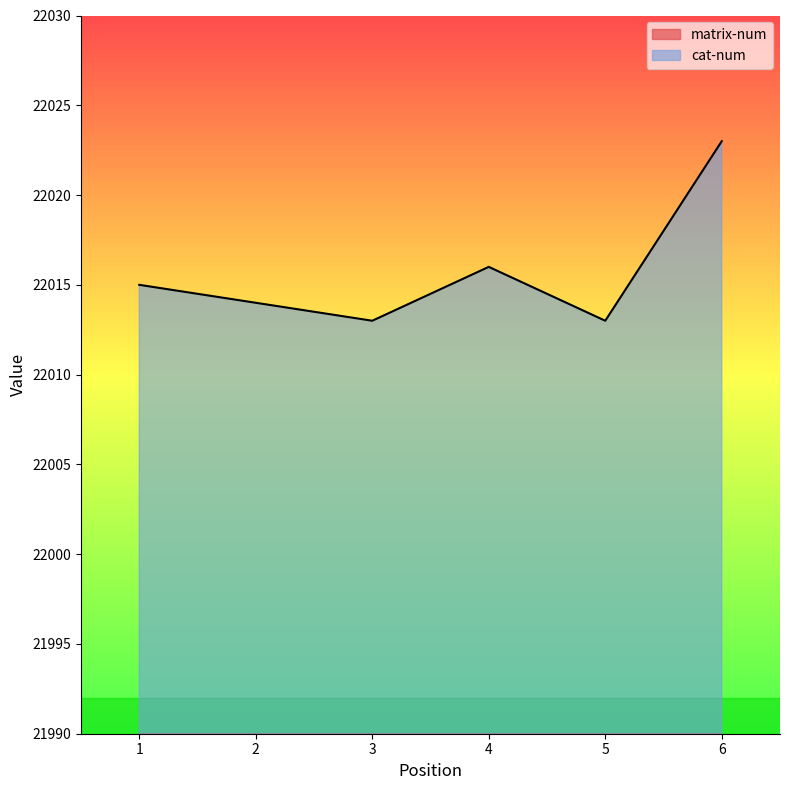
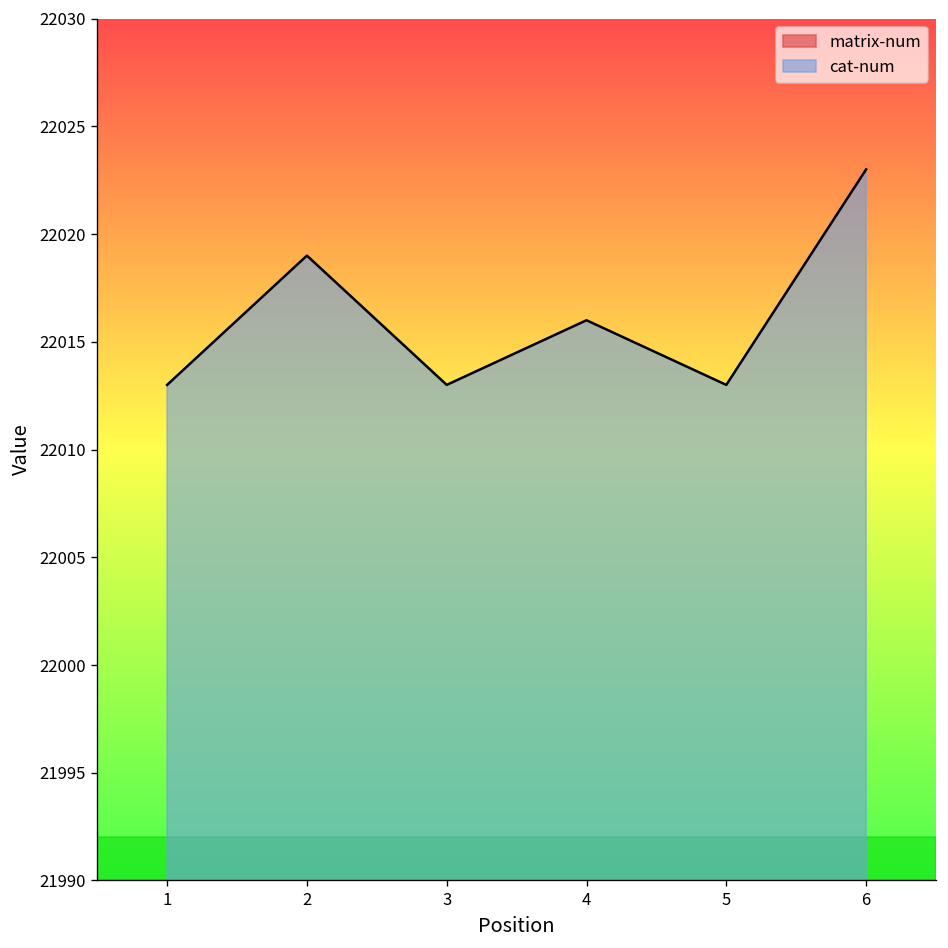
  {
    "cat-num": {
-     "1": 22015,
-     "2": 22014,
+     "1": 22013,
+     "2": 22019,
      "3": 22013,
      "4": 22016,
      "5": 22013,
      "6": 22023
    }
  }
